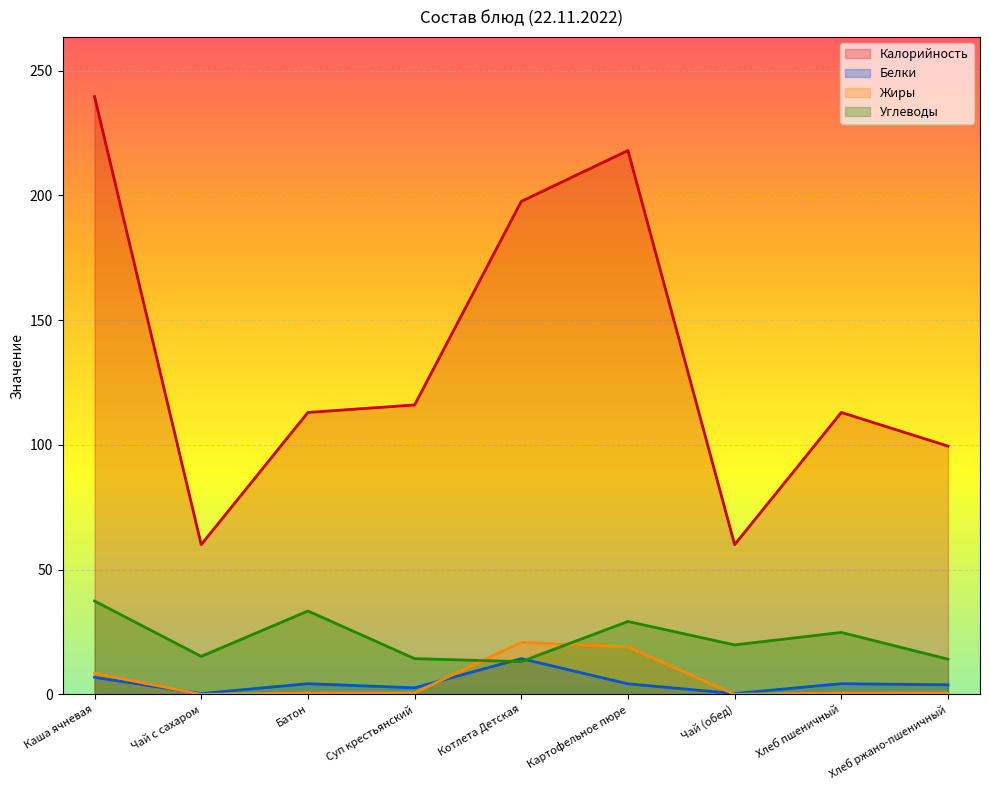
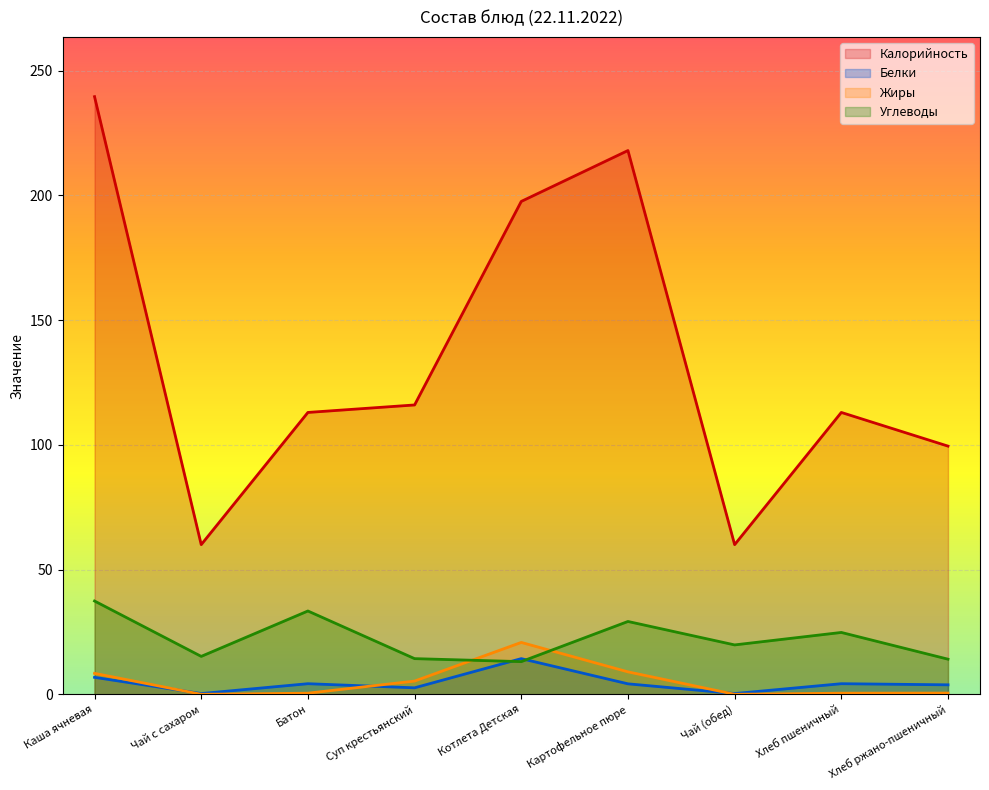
  {
    "Калорийность": {
      "Каша ячневая": 240,
      "Чай с сахаром": 60,
      "Батон": 113,
      "Суп крестьянский": 116,
      "Котлета Детская": 198,
      "Картофельное пюре": 218,
      "Чай (обед)": 60,
      "Хлеб пшеничный": 113,
      "Хлеб ржано-пшеничный": 100
    },
    "Белки": {
      "Каша ячневая": 7,
      "Батон": 4,
      "Суп крестьянский": 3,
      "Котлета Детская": 14,
      "Картофельное пюре": 4,
      "Хлеб пшеничный": 4,
      "Хлеб ржано-пшеничный": 4
    },
    "Жиры": {
      "Каша ячневая": 8,
      "Батон": 0,
-     "Суп крестьянский": 1,
+     "Суп крестьянский": 5,
      "Котлета Детская": 21,
-     "Картофельное пюре": 19,
+     "Картофельное пюре": 9,
      "Хлеб пшеничный": 0,
      "Хлеб ржано-пшеничный": 0
    },
    "Углеводы": {
      "Каша ячневая": 37,
      "Чай с сахаром": 15,
      "Батон": 33,
      "Суп крестьянский": 14,
      "Котлета Детская": 13,
      "Картофельное пюре": 29,
      "Чай (обед)": 20,
      "Хлеб пшеничный": 25,
      "Хлеб ржано-пшеничный": 14
    }
  }
